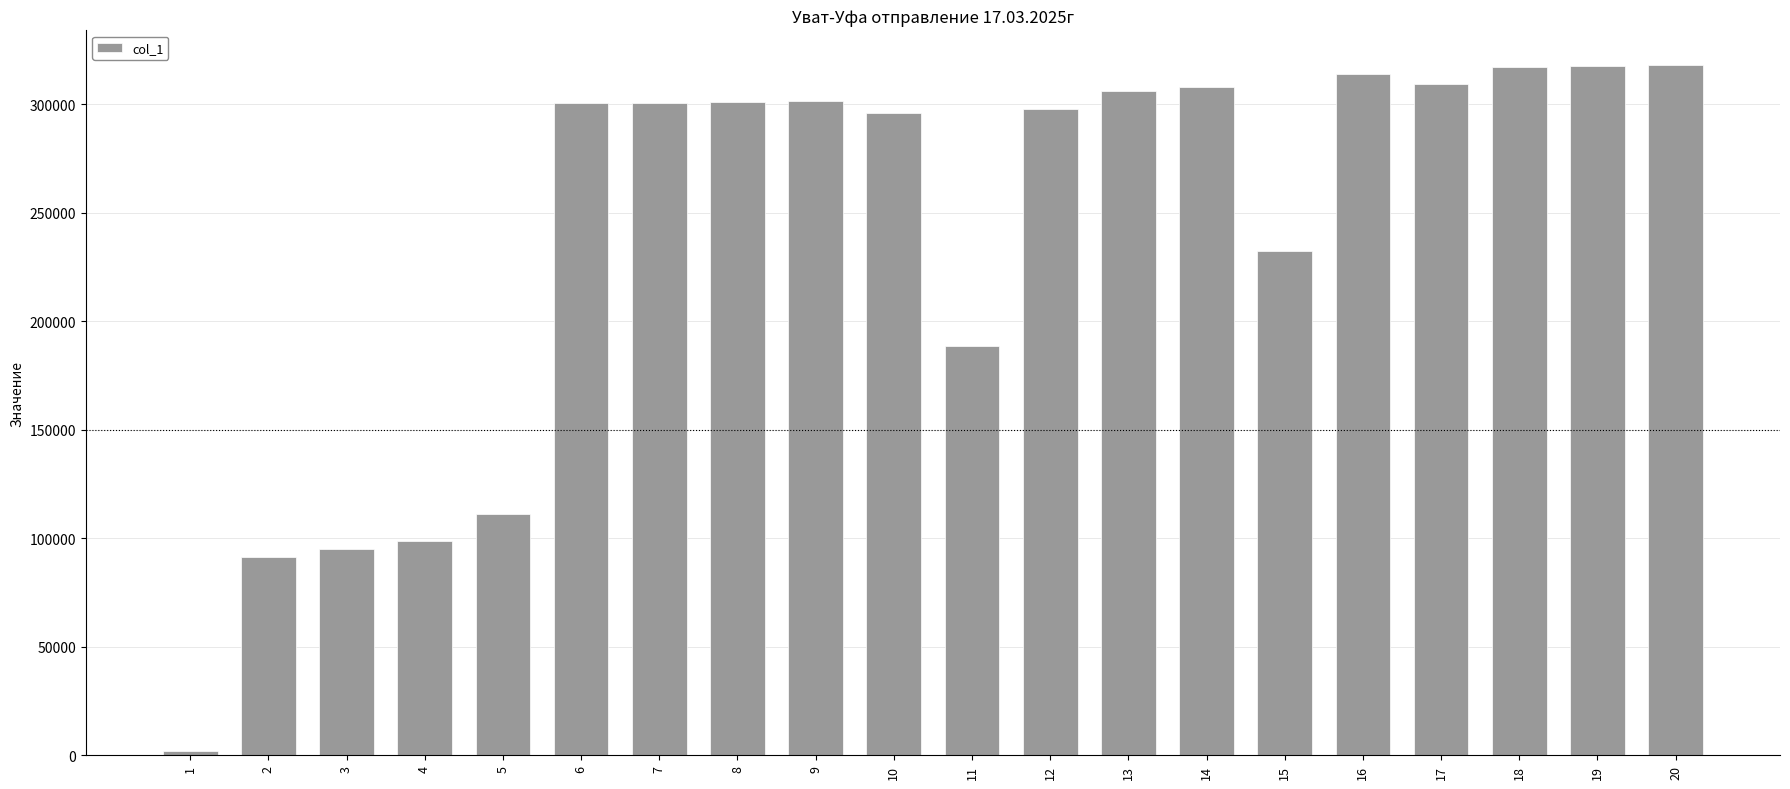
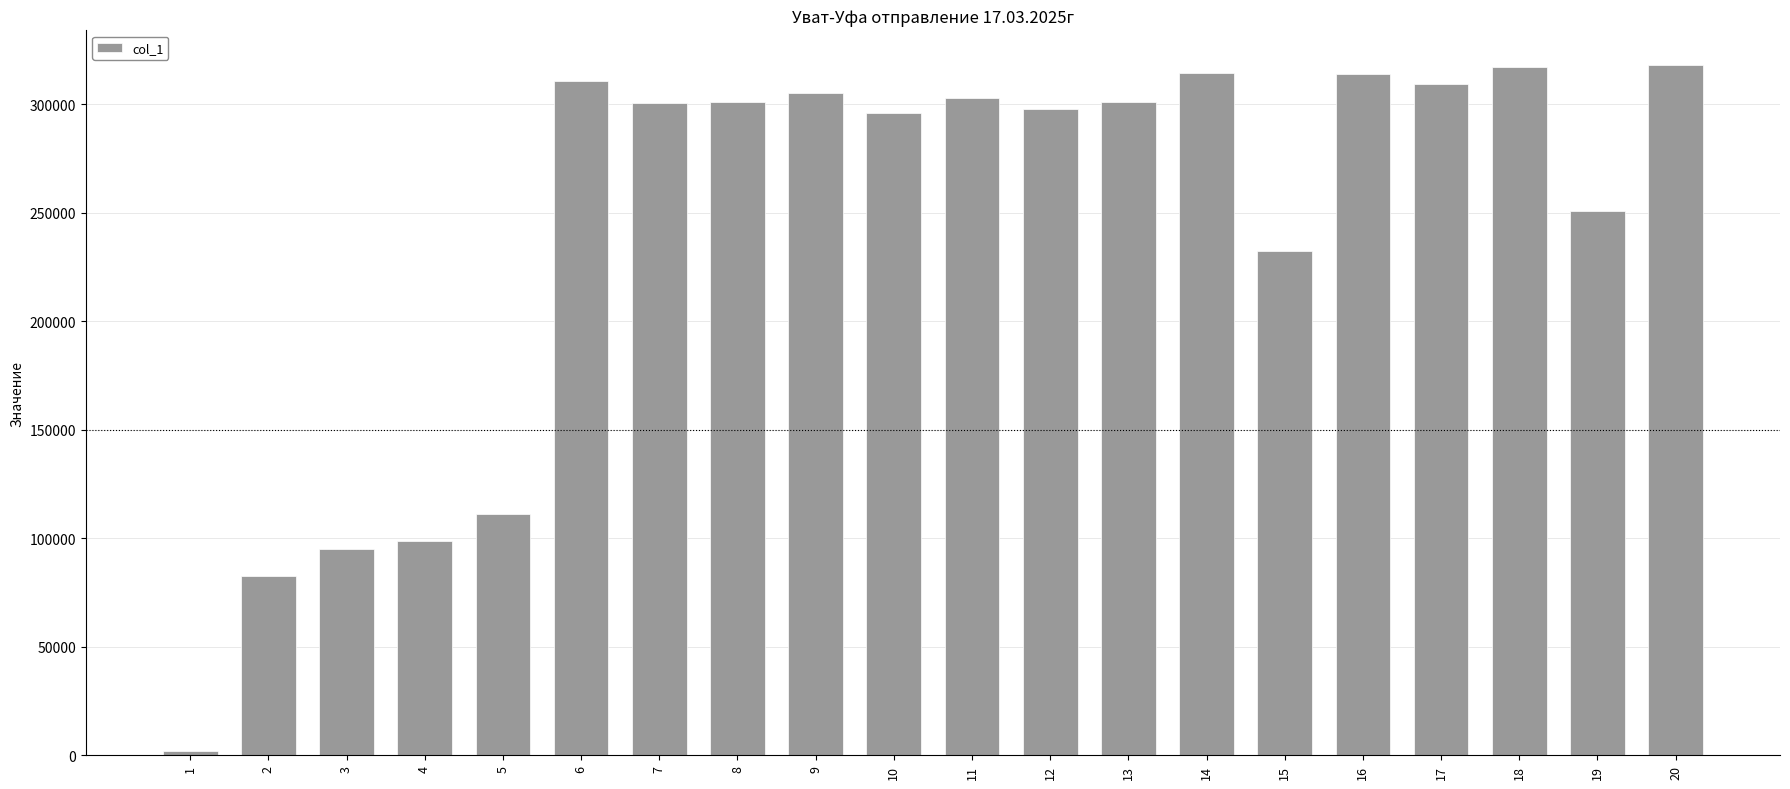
  {
    "1": 2000,
-   "2": 91000,
+   "2": 83000,
    "3": 95000,
    "4": 99000,
    "5": 111000,
-   "6": 301000,
+   "6": 311000,
    "7": 301000,
    "8": 301000,
-   "9": 301000,
+   "9": 305000,
    "10": 296000,
-   "11": 189000,
+   "11": 303000,
    "12": 298000,
-   "13": 306000,
-   "14": 308000,
+   "13": 301000,
+   "14": 314000,
    "15": 232000,
    "16": 314000,
    "17": 309000,
    "18": 317000,
-   "19": 317000,
+   "19": 251000,
    "20": 318000
  }
